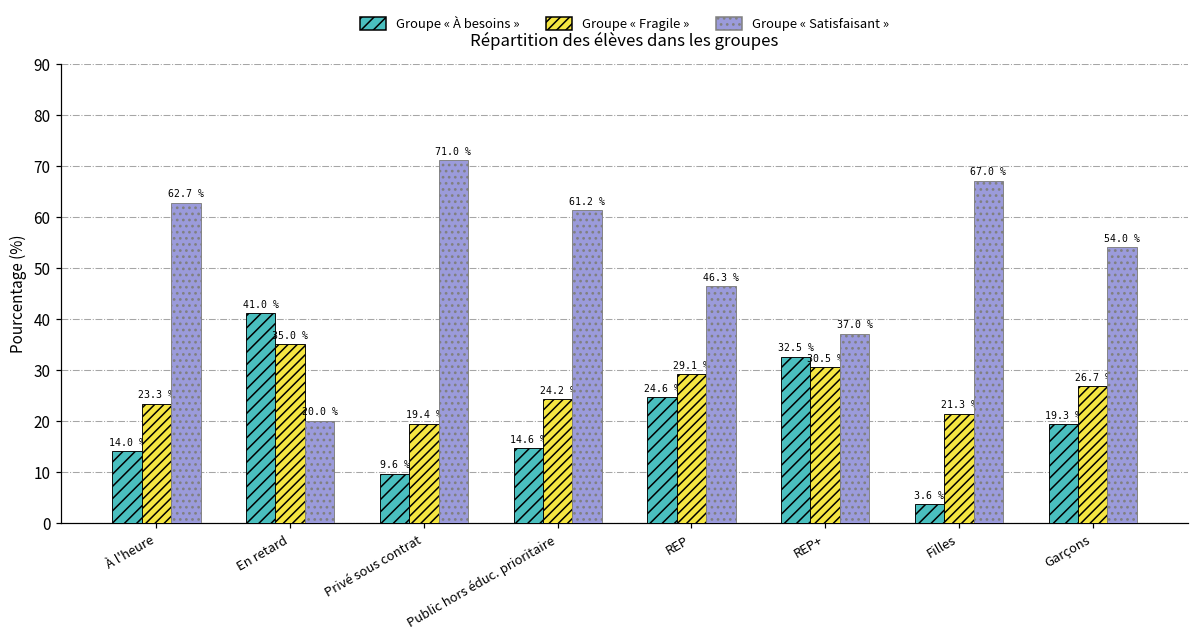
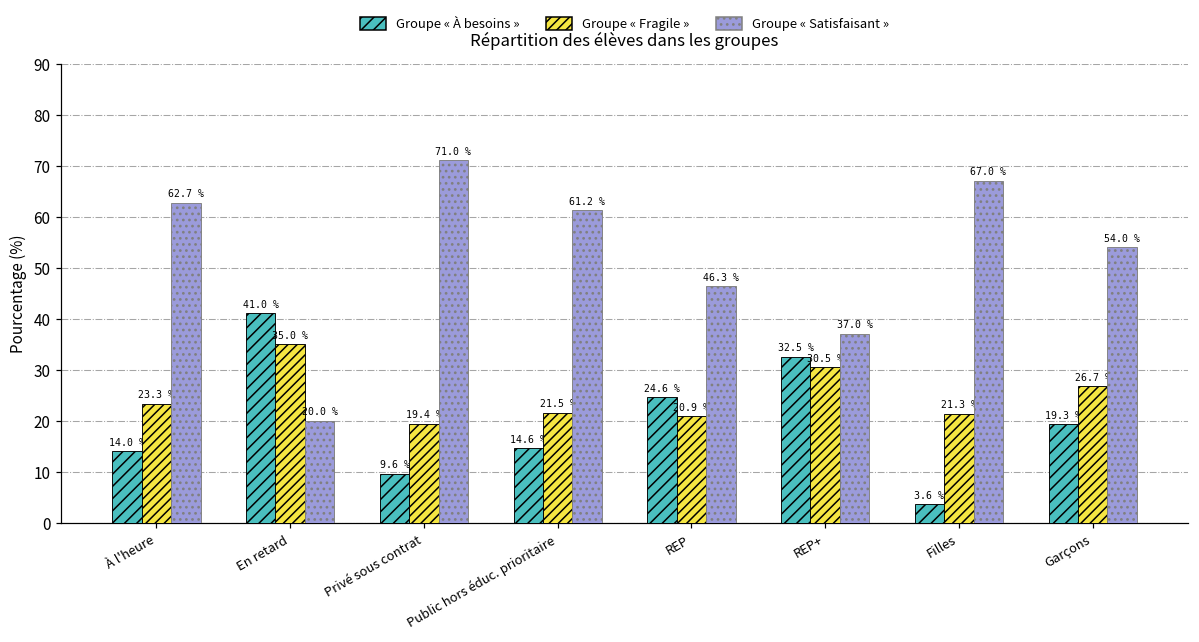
  {
    "Groupe « À besoins »": {
      "À l'heure": "14.0 %",
      "En retard": "41.0 %",
      "Privé sous contrat": "9.6 %",
      "Public hors éduc. prioritaire": "14.6 %",
      "REP": "24.6 %",
      "REP+": "32.5 %",
      "Filles": "3.6 %",
      "Garçons": "19.3 %"
    },
    "Groupe « Fragile »": {
      "À l'heure": "23.3 %",
      "En retard": "35.0 %",
      "Privé sous contrat": "19.4 %",
-     "Public hors éduc. prioritaire": "24.2 %",
-     "REP": "29.1 %",
+     "Public hors éduc. prioritaire": "21.5 %",
+     "REP": "20.9 %",
      "REP+": "30.5 %",
      "Filles": "21.3 %",
      "Garçons": "26.7 %"
    },
    "Groupe « Satisfaisant »": {
      "À l'heure": "62.7 %",
      "En retard": "20.0 %",
      "Privé sous contrat": "71.0 %",
      "Public hors éduc. prioritaire": "61.2 %",
      "REP": "46.3 %",
      "REP+": "37.0 %",
      "Filles": "67.0 %",
      "Garçons": "54.0 %"
    }
  }
